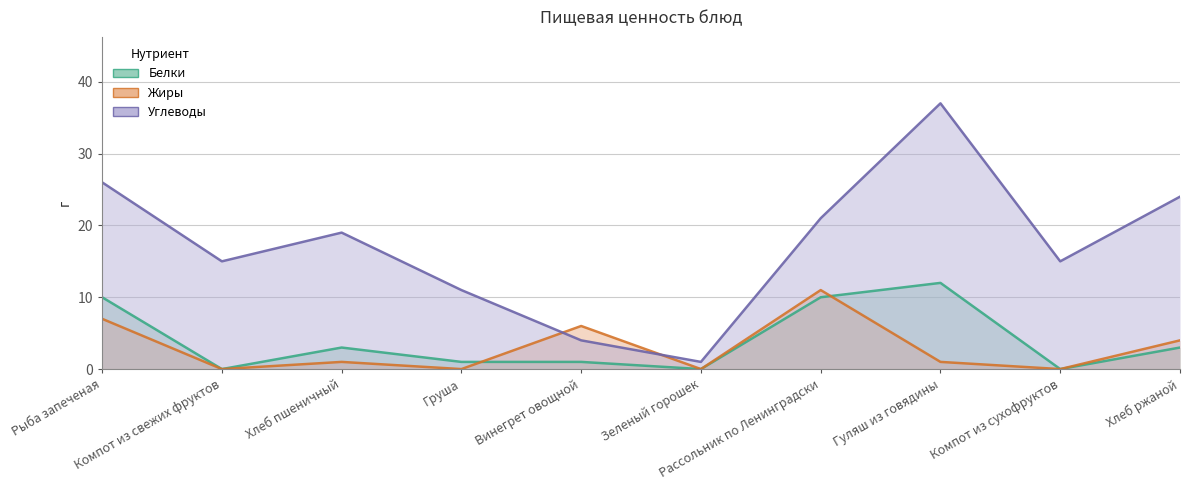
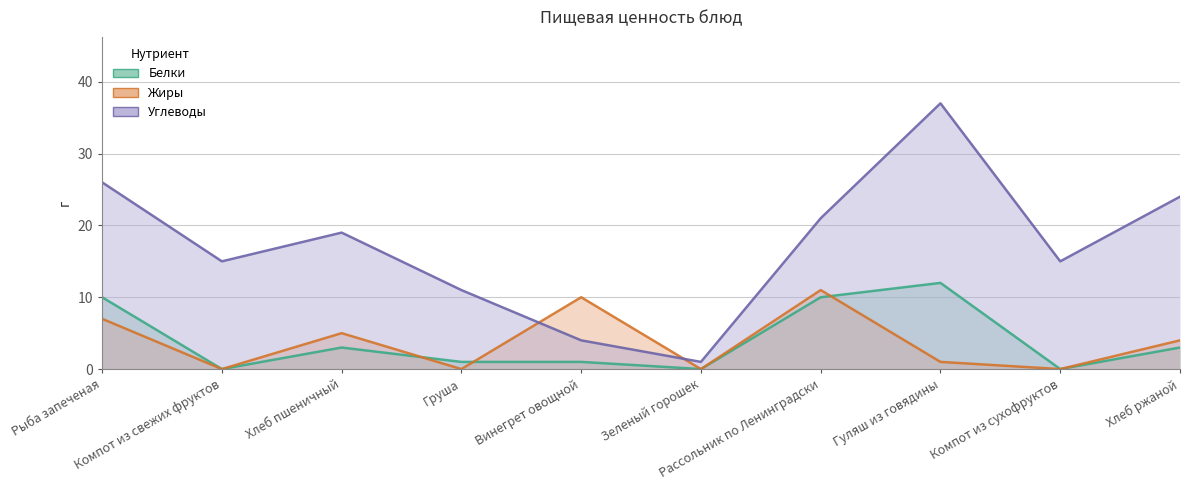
  {
    "Жиры": {
      "Рыба запеченая": 7,
-     "Хлеб пшеничный": 1,
+     "Хлеб пшеничный": 5,
      "Груша": 0,
-     "Винегрет овощной": 6,
+     "Винегрет овощной": 10,
      "Рассольник по Ленинградски": 11,
      "Гуляш из говядины": 1,
      "Хлеб ржаной": 4
    }
  }
